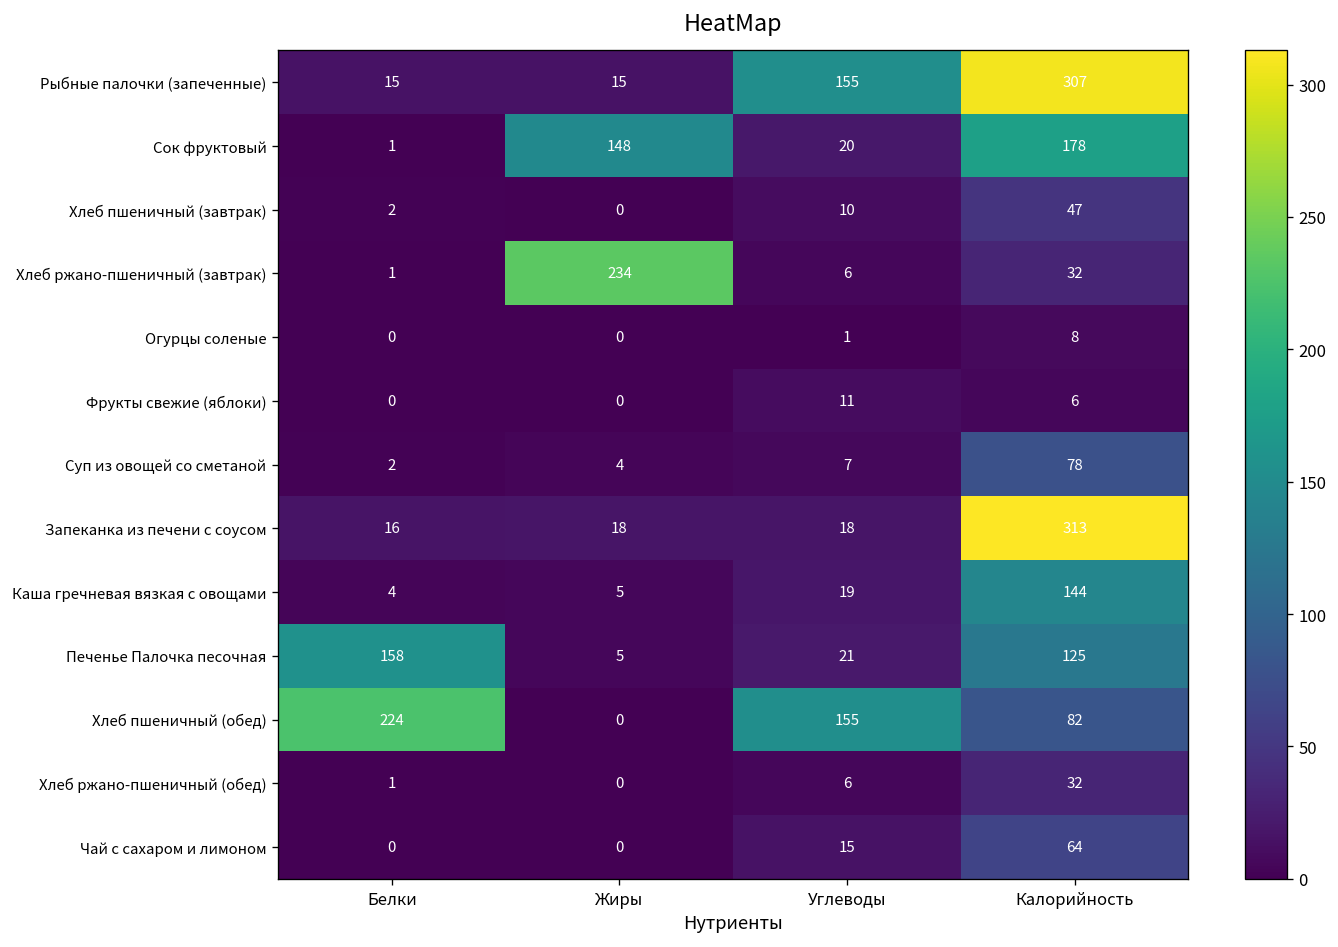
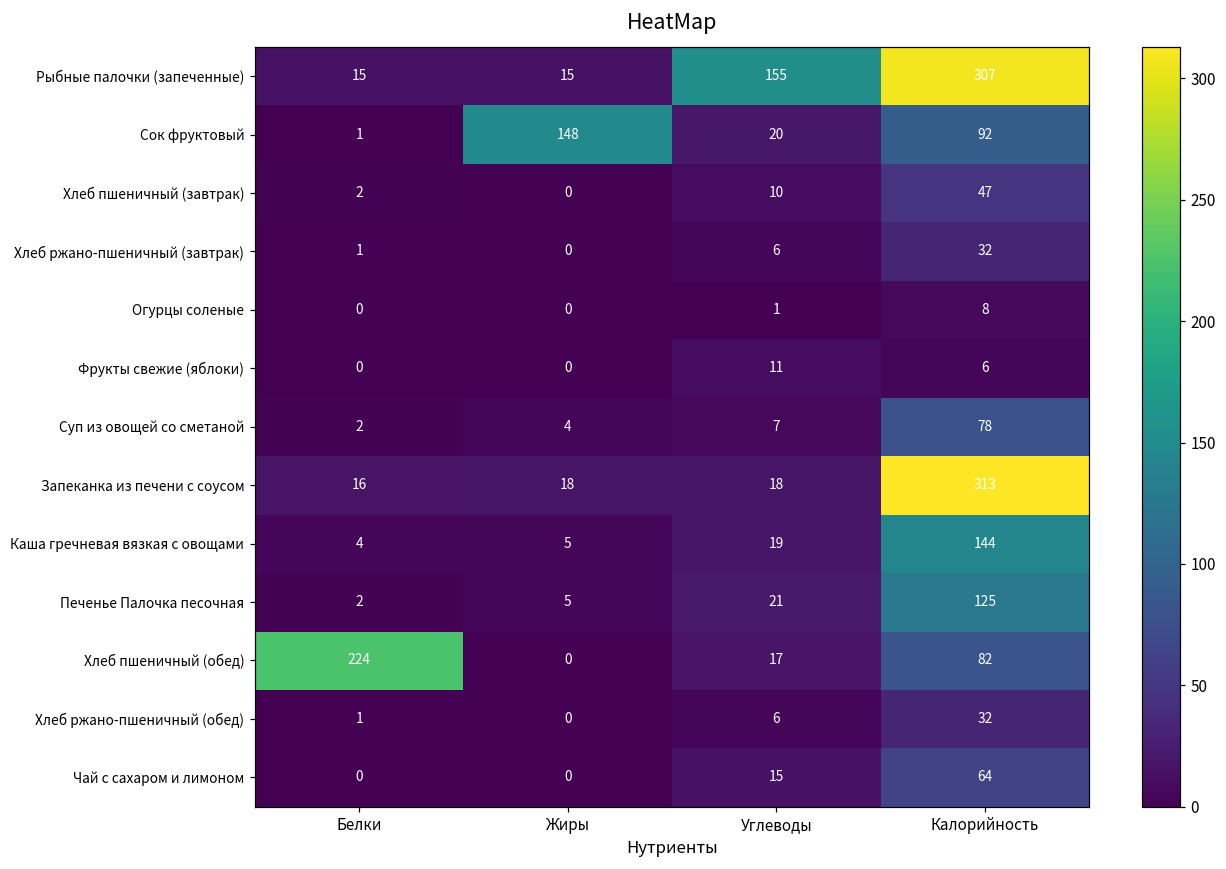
  {
    "Рыбные палочки (запеченные)": {
      "Белки": 15,
      "Жиры": 15,
      "Углеводы": 155,
      "Калорийность": 307
    },
    "Сок фруктовый": {
      "Белки": 1,
      "Жиры": 148,
      "Углеводы": 20,
-     "Калорийность": 178
+     "Калорийность": 92
    },
    "Хлеб пшеничный (завтрак)": {
      "Белки": 2,
      "Жиры": 0,
      "Углеводы": 10,
      "Калорийность": 47
    },
    "Хлеб ржано-пшеничный (завтрак)": {
      "Белки": 1,
-     "Жиры": 234,
+     "Жиры": 0,
      "Углеводы": 6,
      "Калорийность": 32
    },
    "Огурцы соленые": {
      "Белки": 0,
      "Жиры": 0,
      "Углеводы": 1,
      "Калорийность": 8
    },
    "Фрукты свежие (яблоки)": {
      "Белки": 0,
      "Жиры": 0,
      "Углеводы": 11,
      "Калорийность": 6
    },
    "Суп из овощей со сметаной": {
      "Белки": 2,
      "Жиры": 4,
      "Углеводы": 7,
      "Калорийность": 78
    },
    "Запеканка из печени с соусом": {
      "Белки": 16,
      "Жиры": 18,
      "Углеводы": 18,
      "Калорийность": 313
    },
    "Каша гречневая вязкая с овощами": {
      "Белки": 4,
      "Жиры": 5,
      "Углеводы": 19,
      "Калорийность": 144
    },
    "Печенье Палочка песочная": {
-     "Белки": 158,
+     "Белки": 2,
      "Жиры": 5,
      "Углеводы": 21,
      "Калорийность": 125
    },
    "Хлеб пшеничный (обед)": {
      "Белки": 224,
      "Жиры": 0,
-     "Углеводы": 155,
+     "Углеводы": 17,
      "Калорийность": 82
    },
    "Хлеб ржано-пшеничный (обед)": {
      "Белки": 1,
      "Жиры": 0,
      "Углеводы": 6,
      "Калорийность": 32
    },
    "Чай с сахаром и лимоном": {
      "Белки": 0,
      "Жиры": 0,
      "Углеводы": 15,
      "Калорийность": 64
    }
  }
